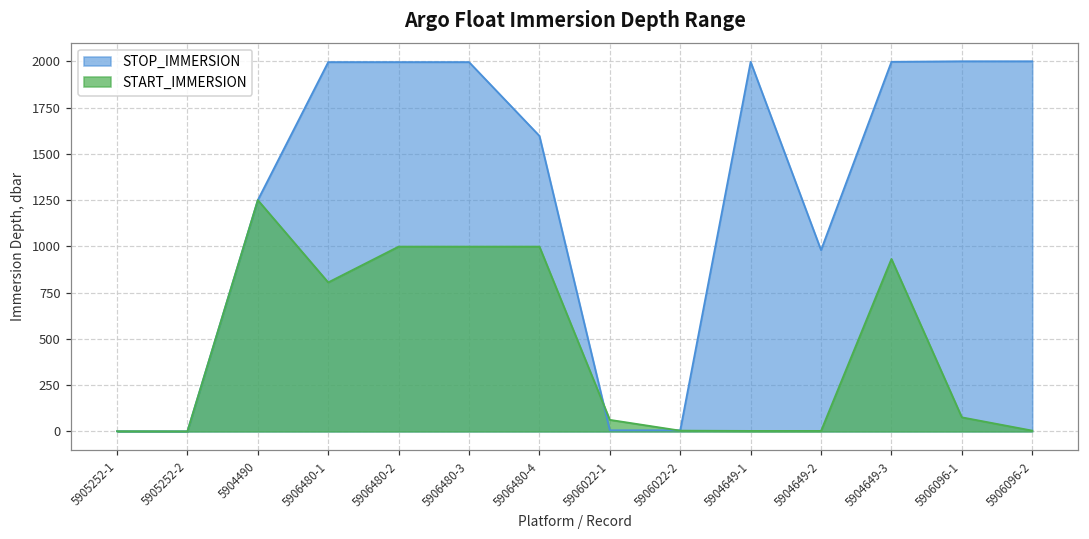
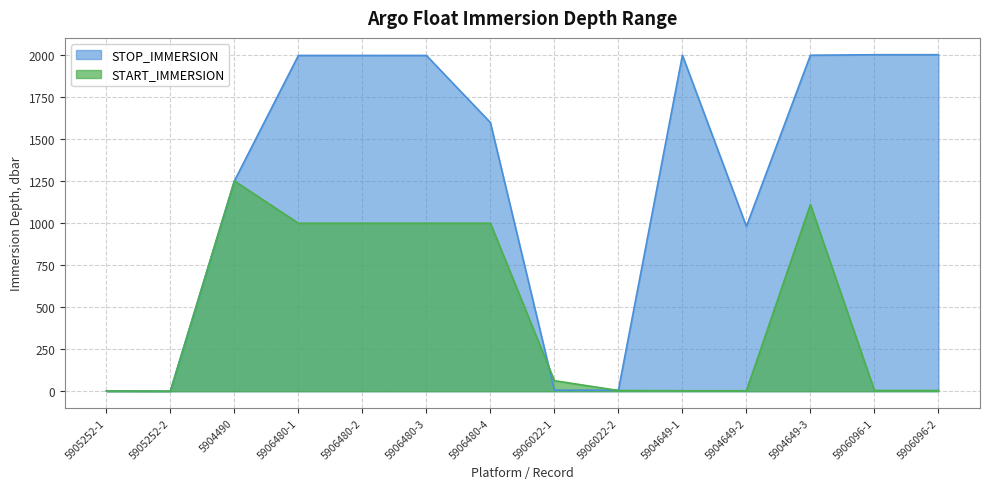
  {
    "STOP_IMMERSION": {
      "5906480-1": 2000,
      "5906480-2": 2000,
      "5906480-3": 2000,
      "5906480-4": 1600,
      "5906022-1": 10,
      "5904649-1": 2000,
      "5904649-2": 980,
      "5904649-3": 2000,
      "5906096-1": 2000,
      "5906096-2": 2000
    },
    "START_IMMERSION": {
-     "5906480-1": 810,
+     "5906480-1": 1000,
      "5906480-2": 1000,
      "5906480-3": 1000,
      "5906480-4": 1000,
      "5906022-1": 60,
      "5904649-1": 0,
      "5904649-2": 0,
-     "5904649-3": 930,
-     "5906096-1": 80,
+     "5904649-3": 1110,
+     "5906096-1": 0,
      "5906096-2": 0
    }
  }
